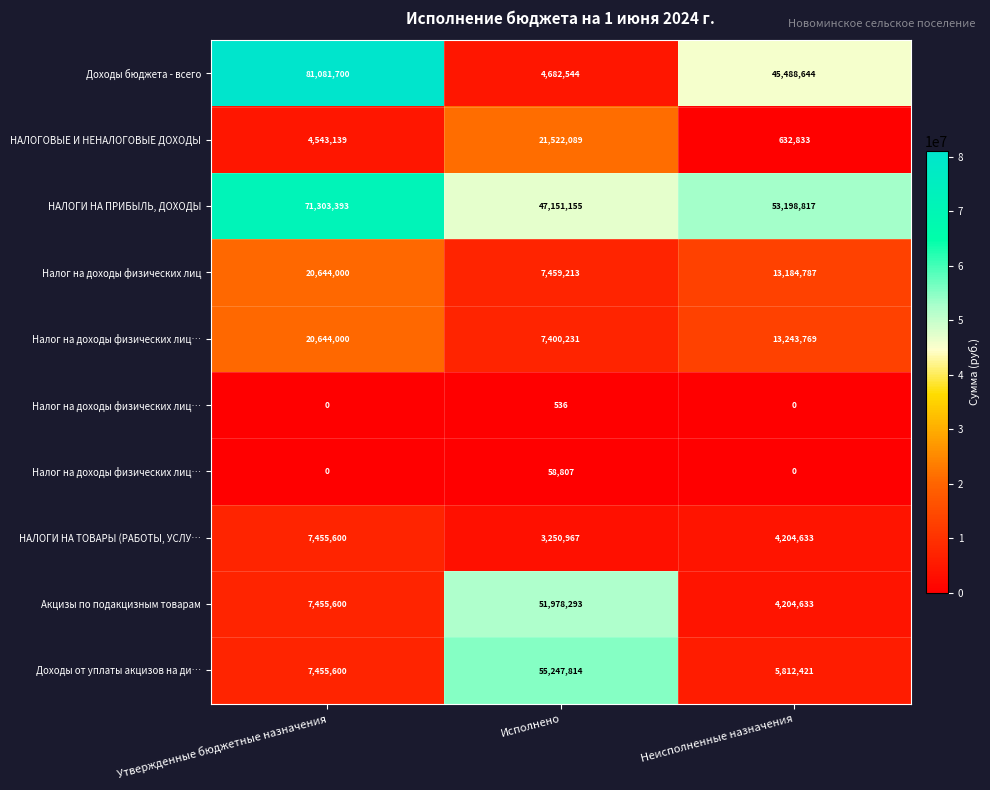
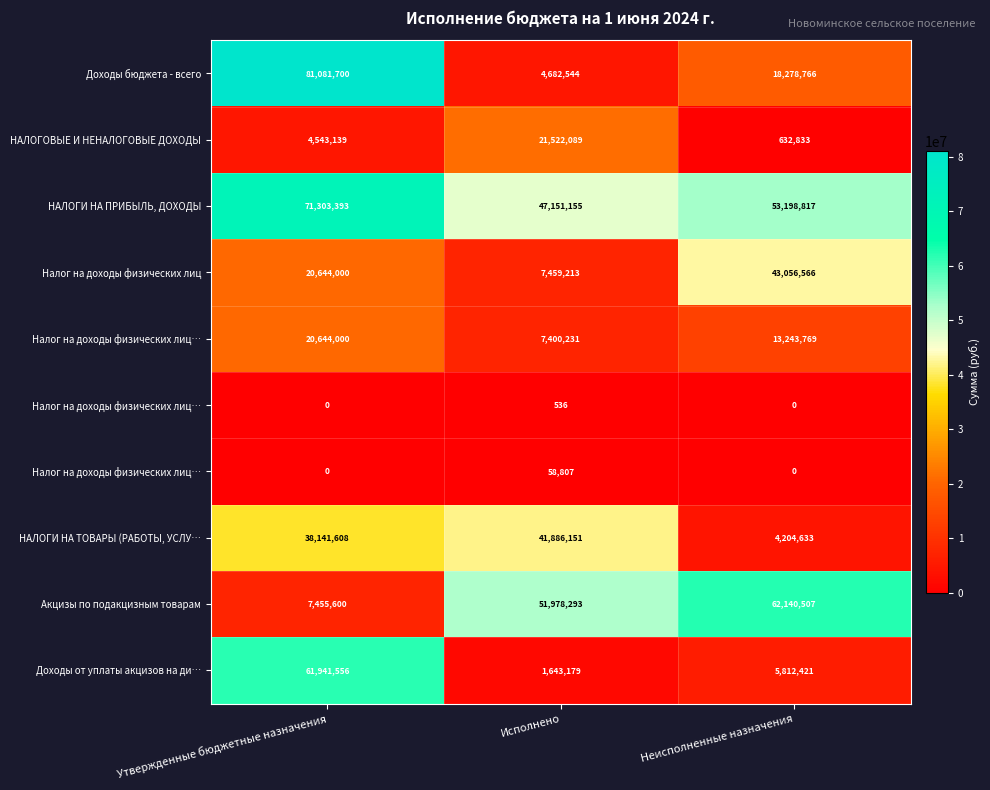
  {
    "Доходы бюджета - всего": {
      "Утвержденные бюджетные назначения": "81,081,700",
      "Исполнено": "4,682,544",
-     "Неисполненные назначения": "45,488,644"
+     "Неисполненные назначения": "18,278,766"
    },
    "НАЛОГОВЫЕ И НЕНАЛОГОВЫЕ ДОХОДЫ": {
      "Утвержденные бюджетные назначения": "4,543,139",
      "Исполнено": "21,522,089",
      "Неисполненные назначения": "632,833"
    },
    "НАЛОГИ НА ПРИБЫЛЬ, ДОХОДЫ": {
      "Утвержденные бюджетные назначения": "71,303,393",
      "Исполнено": "47,151,155",
      "Неисполненные назначения": "53,198,817"
    },
    "Налог на доходы физических лиц": {
      "Утвержденные бюджетные назначения": "20,644,000",
      "Исполнено": "7,459,213",
-     "Неисполненные назначения": "13,184,787"
+     "Неисполненные назначения": "43,056,566"
    },
    "НАЛОГИ НА ТОВАРЫ (РАБОТЫ, УСЛУ…": {
-     "Утвержденные бюджетные назначения": "7,455,600",
-     "Исполнено": "3,250,967",
+     "Утвержденные бюджетные назначения": "38,141,608",
+     "Исполнено": "41,886,151",
      "Неисполненные назначения": "4,204,633"
    },
    "Акцизы по подакцизным товарам": {
      "Утвержденные бюджетные назначения": "7,455,600",
      "Исполнено": "51,978,293",
-     "Неисполненные назначения": "4,204,633"
+     "Неисполненные назначения": "62,140,507"
    },
    "Доходы от уплаты акцизов на ди…": {
-     "Утвержденные бюджетные назначения": "7,455,600",
-     "Исполнено": "55,247,814",
+     "Утвержденные бюджетные назначения": "61,941,556",
+     "Исполнено": "1,643,179",
      "Неисполненные назначения": "5,812,421"
    }
  }
